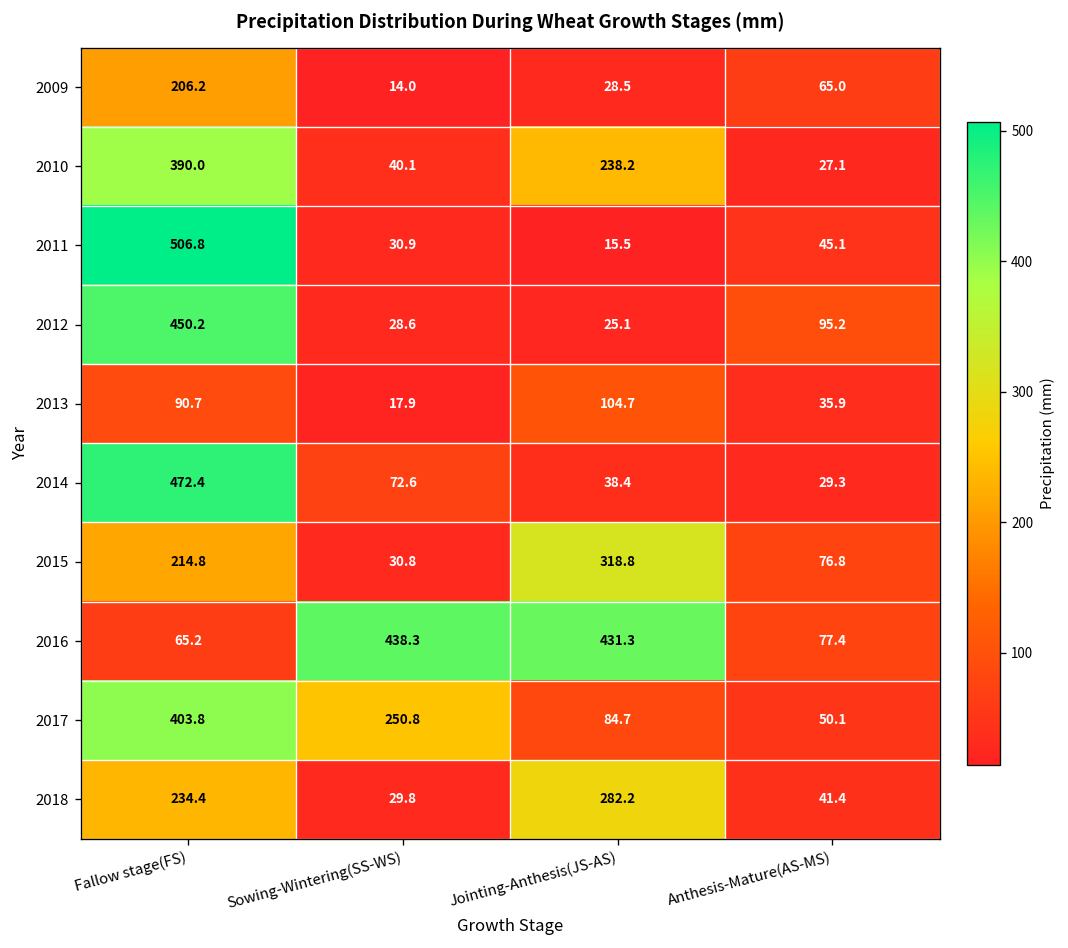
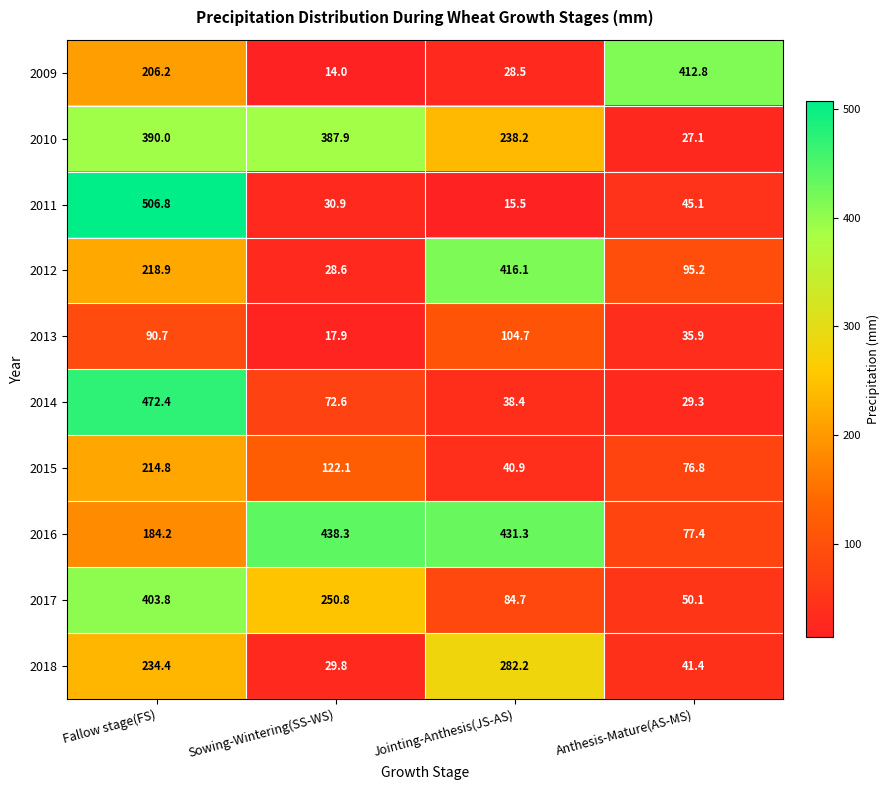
  {
    "2009": {
      "Fallow stage(FS)": 206.2,
      "Sowing-Wintering(SS-WS)": 14.0,
      "Jointing-Anthesis(JS-AS)": 28.5,
-     "Anthesis-Mature(AS-MS)": 65.0
+     "Anthesis-Mature(AS-MS)": 412.8
    },
    "2010": {
      "Fallow stage(FS)": 390.0,
-     "Sowing-Wintering(SS-WS)": 40.1,
+     "Sowing-Wintering(SS-WS)": 387.9,
      "Jointing-Anthesis(JS-AS)": 238.2,
      "Anthesis-Mature(AS-MS)": 27.1
    },
    "2011": {
      "Fallow stage(FS)": 506.8,
      "Sowing-Wintering(SS-WS)": 30.9,
      "Jointing-Anthesis(JS-AS)": 15.5,
      "Anthesis-Mature(AS-MS)": 45.1
    },
    "2012": {
-     "Fallow stage(FS)": 450.2,
+     "Fallow stage(FS)": 218.9,
      "Sowing-Wintering(SS-WS)": 28.6,
-     "Jointing-Anthesis(JS-AS)": 25.1,
+     "Jointing-Anthesis(JS-AS)": 416.1,
      "Anthesis-Mature(AS-MS)": 95.2
    },
    "2013": {
      "Fallow stage(FS)": 90.7,
      "Sowing-Wintering(SS-WS)": 17.9,
      "Jointing-Anthesis(JS-AS)": 104.7,
      "Anthesis-Mature(AS-MS)": 35.9
    },
    "2014": {
      "Fallow stage(FS)": 472.4,
      "Sowing-Wintering(SS-WS)": 72.6,
      "Jointing-Anthesis(JS-AS)": 38.4,
      "Anthesis-Mature(AS-MS)": 29.3
    },
    "2015": {
      "Fallow stage(FS)": 214.8,
-     "Sowing-Wintering(SS-WS)": 30.8,
-     "Jointing-Anthesis(JS-AS)": 318.8,
+     "Sowing-Wintering(SS-WS)": 122.1,
+     "Jointing-Anthesis(JS-AS)": 40.9,
      "Anthesis-Mature(AS-MS)": 76.8
    },
    "2016": {
-     "Fallow stage(FS)": 65.2,
+     "Fallow stage(FS)": 184.2,
      "Sowing-Wintering(SS-WS)": 438.3,
      "Jointing-Anthesis(JS-AS)": 431.3,
      "Anthesis-Mature(AS-MS)": 77.4
    },
    "2017": {
      "Fallow stage(FS)": 403.8,
      "Sowing-Wintering(SS-WS)": 250.8,
      "Jointing-Anthesis(JS-AS)": 84.7,
      "Anthesis-Mature(AS-MS)": 50.1
    },
    "2018": {
      "Fallow stage(FS)": 234.4,
      "Sowing-Wintering(SS-WS)": 29.8,
      "Jointing-Anthesis(JS-AS)": 282.2,
      "Anthesis-Mature(AS-MS)": 41.4
    }
  }
